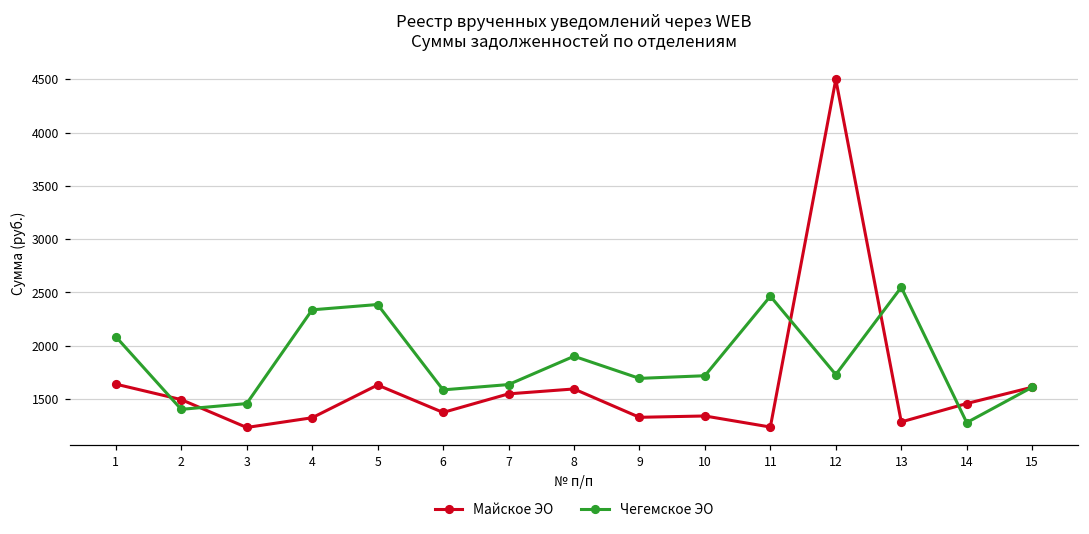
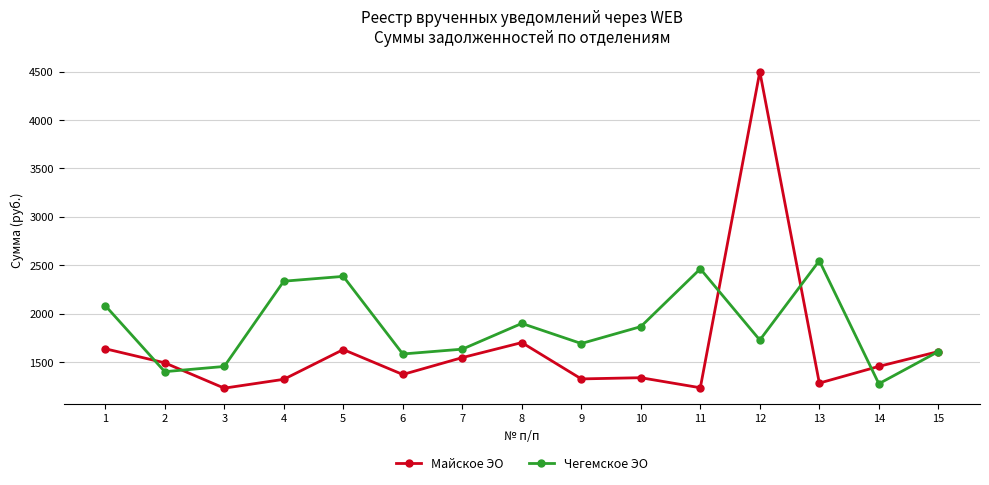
  {
    "Майское ЭО": {
      "1": 1600,
      "2": 1500,
      "3": 1200,
      "4": 1300,
      "5": 1600,
      "6": 1400,
      "7": 1500,
-     "8": 1600,
+     "8": 1700,
      "9": 1300,
      "10": 1300,
      "11": 1200,
      "12": 4500,
      "13": 1300,
      "14": 1500
    },
    "Чегемское ЭО": {
      "1": 2100,
      "2": 1400,
      "3": 1500,
      "4": 2300,
      "5": 2400,
      "6": 1600,
      "7": 1600,
      "8": 1900,
      "9": 1700,
-     "10": 1700,
+     "10": 1900,
      "11": 2500,
      "12": 1700,
      "13": 2500,
      "14": 1300
    }
  }
